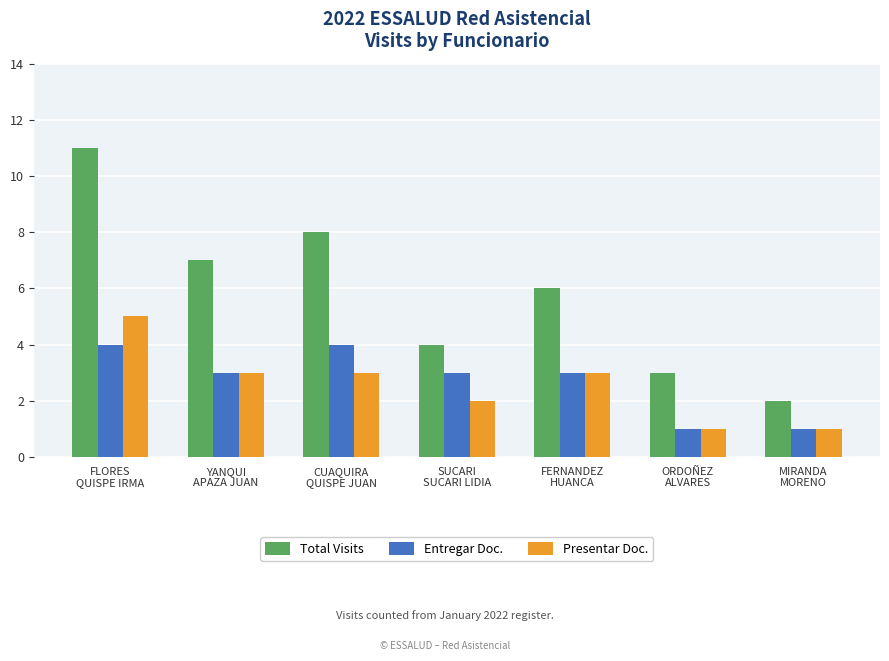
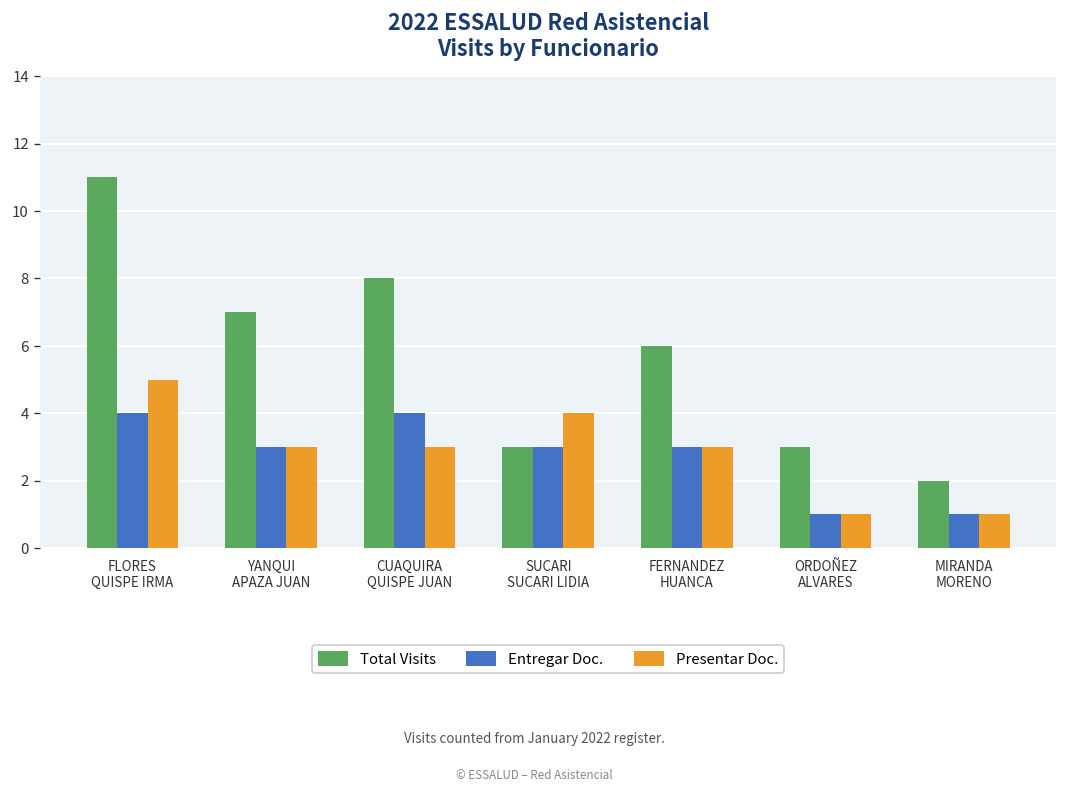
  {
    "Total Visits": {
      "FLORES QUISPE IRMA": 11,
      "YANQUI APAZA JUAN": 7,
      "CUAQUIRA QUISPE JUAN": 8,
-     "SUCARI SUCARI LIDIA": 4,
+     "SUCARI SUCARI LIDIA": 3,
      "FERNANDEZ HUANCA": 6,
      "ORDOÑEZ ALVARES": 3,
      "MIRANDA MORENO": 2
    },
    "Entregar Doc.": {
      "FLORES QUISPE IRMA": 4,
      "YANQUI APAZA JUAN": 3,
      "CUAQUIRA QUISPE JUAN": 4,
      "SUCARI SUCARI LIDIA": 3,
      "FERNANDEZ HUANCA": 3,
      "ORDOÑEZ ALVARES": 1,
      "MIRANDA MORENO": 1
    },
    "Presentar Doc.": {
      "FLORES QUISPE IRMA": 5,
      "YANQUI APAZA JUAN": 3,
      "CUAQUIRA QUISPE JUAN": 3,
-     "SUCARI SUCARI LIDIA": 2,
+     "SUCARI SUCARI LIDIA": 4,
      "FERNANDEZ HUANCA": 3,
      "ORDOÑEZ ALVARES": 1,
      "MIRANDA MORENO": 1
    }
  }
